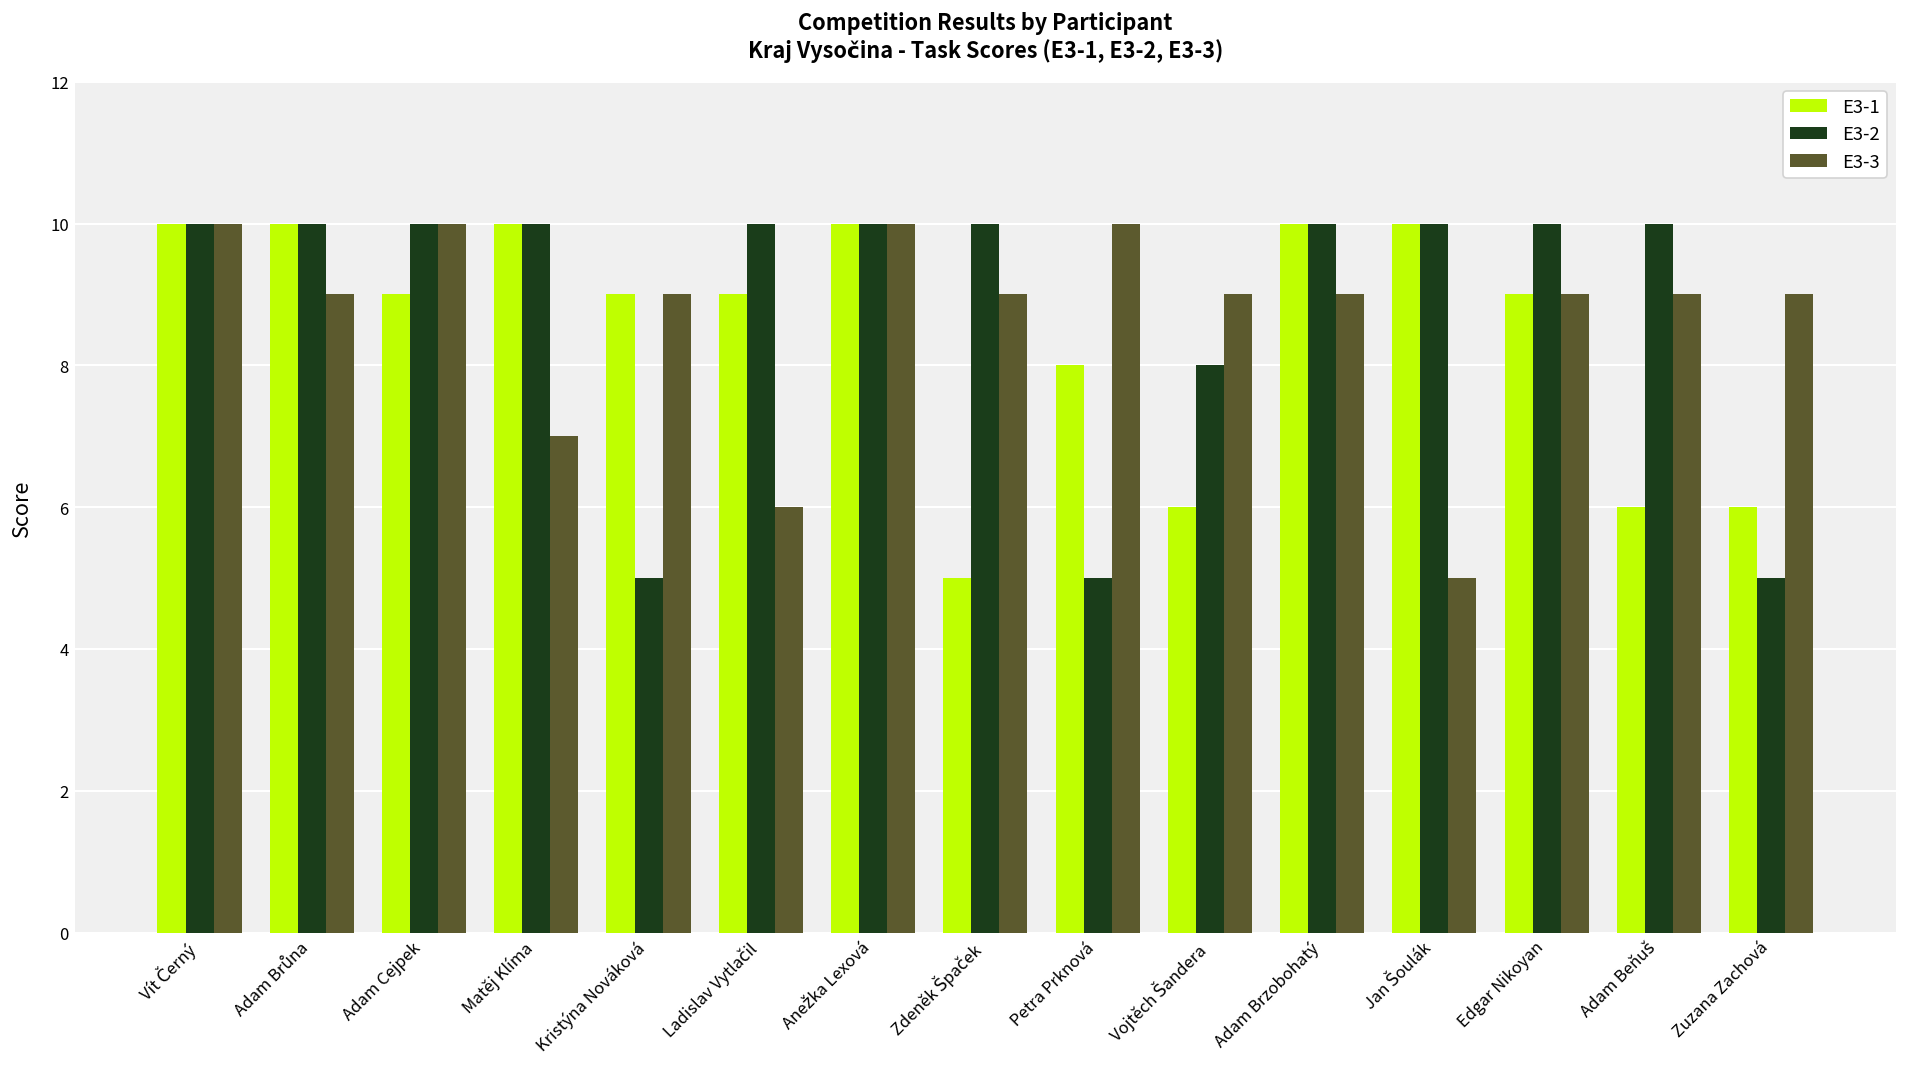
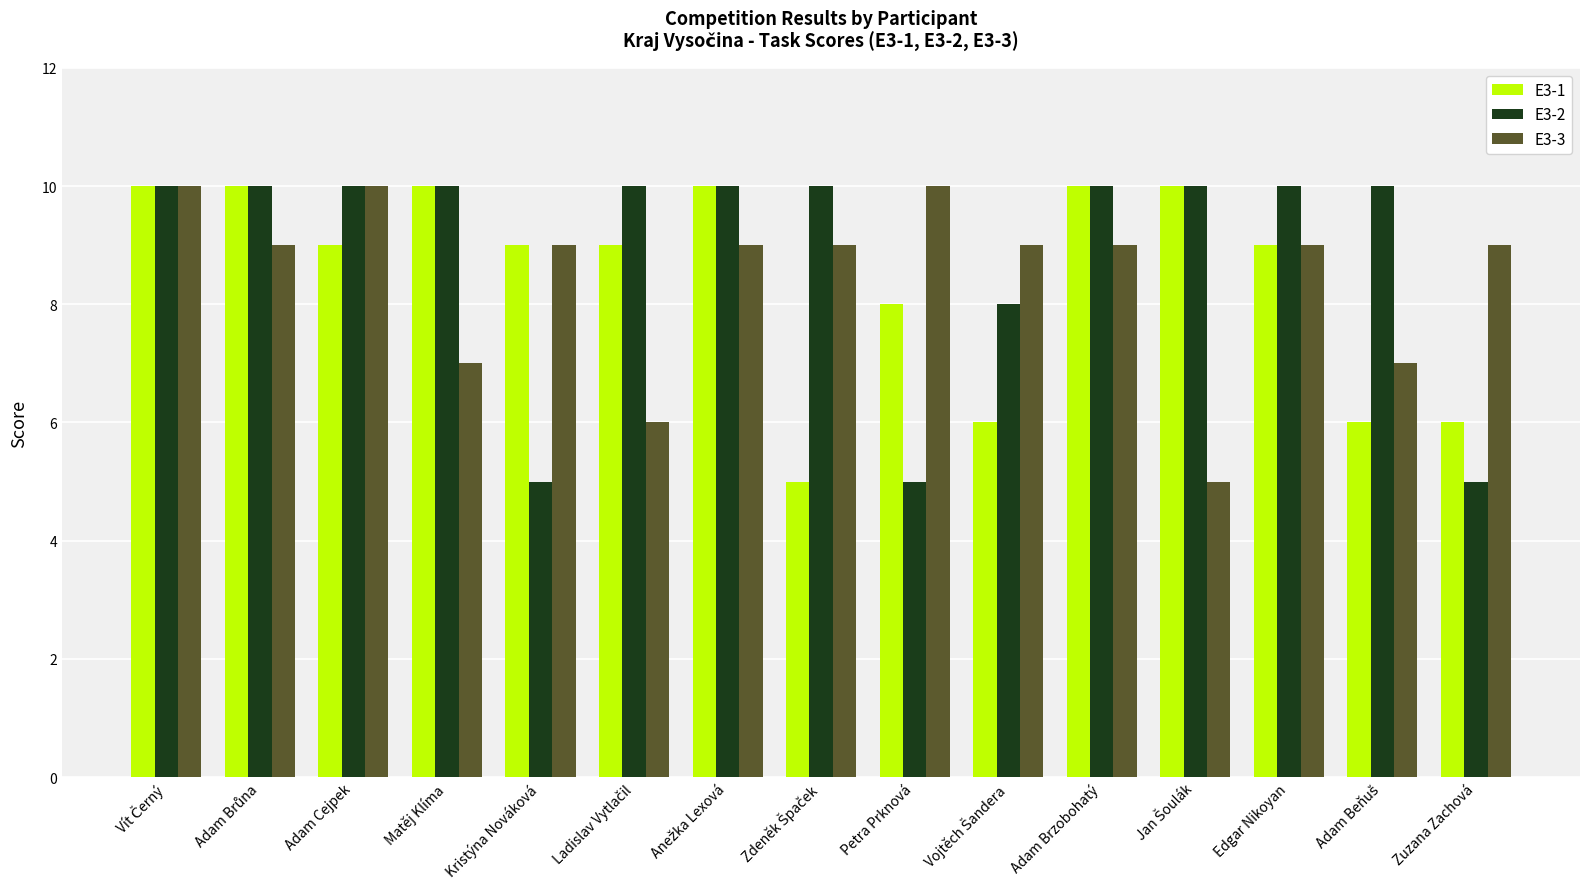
  {
    "E3-1": {
      "Vít Černý": 10,
      "Adam Brůna": 10,
      "Adam Cejpek": 9,
      "Matěj Klíma": 10,
      "Kristýna Nováková": 9,
      "Ladislav Vytlačil": 9,
      "Anežka Lexová": 10,
      "Zdeněk Špaček": 5,
      "Petra Prknová": 8,
      "Vojtěch Šandera": 6,
      "Adam Brzobohatý": 10,
      "Jan Šoulák": 10,
      "Edgar Nikoyan": 9,
      "Adam Beňuš": 6,
      "Zuzana Zachová": 6
    },
    "E3-2": {
      "Vít Černý": 10,
      "Adam Brůna": 10,
      "Adam Cejpek": 10,
      "Matěj Klíma": 10,
      "Kristýna Nováková": 5,
      "Ladislav Vytlačil": 10,
      "Anežka Lexová": 10,
      "Zdeněk Špaček": 10,
      "Petra Prknová": 5,
      "Vojtěch Šandera": 8,
      "Adam Brzobohatý": 10,
      "Jan Šoulák": 10,
      "Edgar Nikoyan": 10,
      "Adam Beňuš": 10,
      "Zuzana Zachová": 5
    },
    "E3-3": {
      "Vít Černý": 10,
      "Adam Brůna": 9,
      "Adam Cejpek": 10,
      "Matěj Klíma": 7,
      "Kristýna Nováková": 9,
      "Ladislav Vytlačil": 6,
-     "Anežka Lexová": 10,
+     "Anežka Lexová": 9,
      "Zdeněk Špaček": 9,
      "Petra Prknová": 10,
      "Vojtěch Šandera": 9,
      "Adam Brzobohatý": 9,
      "Jan Šoulák": 5,
      "Edgar Nikoyan": 9,
-     "Adam Beňuš": 9,
+     "Adam Beňuš": 7,
      "Zuzana Zachová": 9
    }
  }
